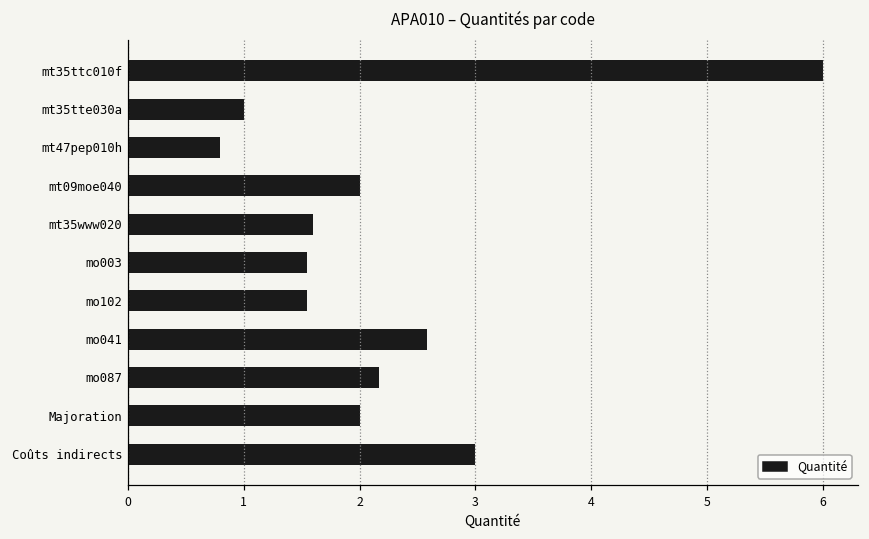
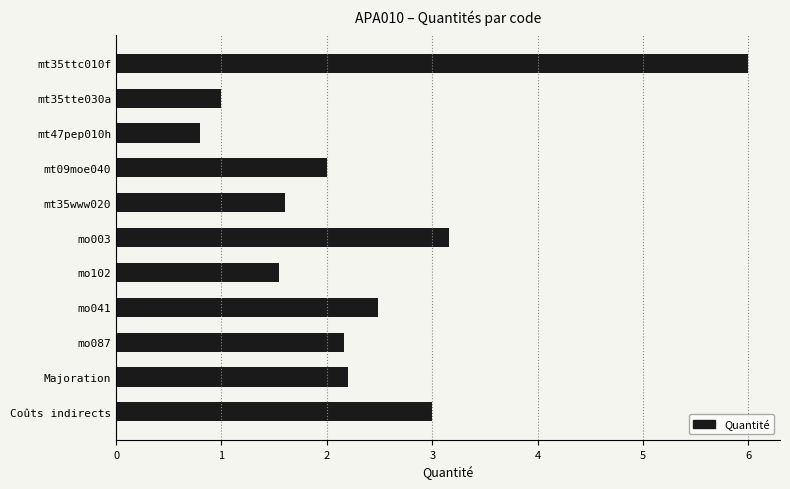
  {
    "mt35ttc010f": 6.00,
    "mt35tte030a": 1.00,
    "mt47pep010h": 0.80,
    "mt09moe040": 2.00,
    "mt35www020": 1.60,
-   "mo003": 1.55,
+   "mo003": 3.16,
    "mo102": 1.55,
-   "mo041": 2.58,
+   "mo041": 2.49,
    "mo087": 2.17,
-   "Majoration": 2.0,
+   "Majoration": 2.2,
    "Coûts indirects": 3.00
  }
